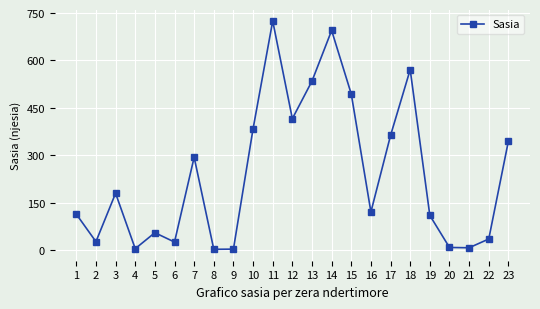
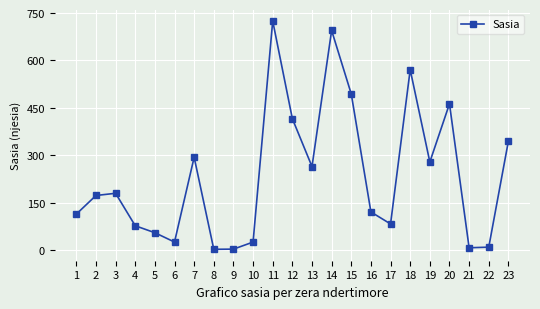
  {
    "1": 110,
-   "2": 30,
+   "2": 170,
    "3": 180,
-   "4": 0,
+   "4": 80,
    "5": 60,
    "6": 30,
    "7": 290,
    "8": 0,
    "9": 0,
-   "10": 380,
+   "10": 30,
    "11": 730,
    "12": 420,
-   "13": 530,
+   "13": 260,
    "14": 700,
    "15": 490,
    "16": 120,
-   "17": 360,
+   "17": 80,
    "18": 570,
-   "19": 110,
-   "20": 10,
+   "19": 280,
+   "20": 460,
    "21": 10,
-   "22": 40,
+   "22": 10,
    "23": 350
  }
